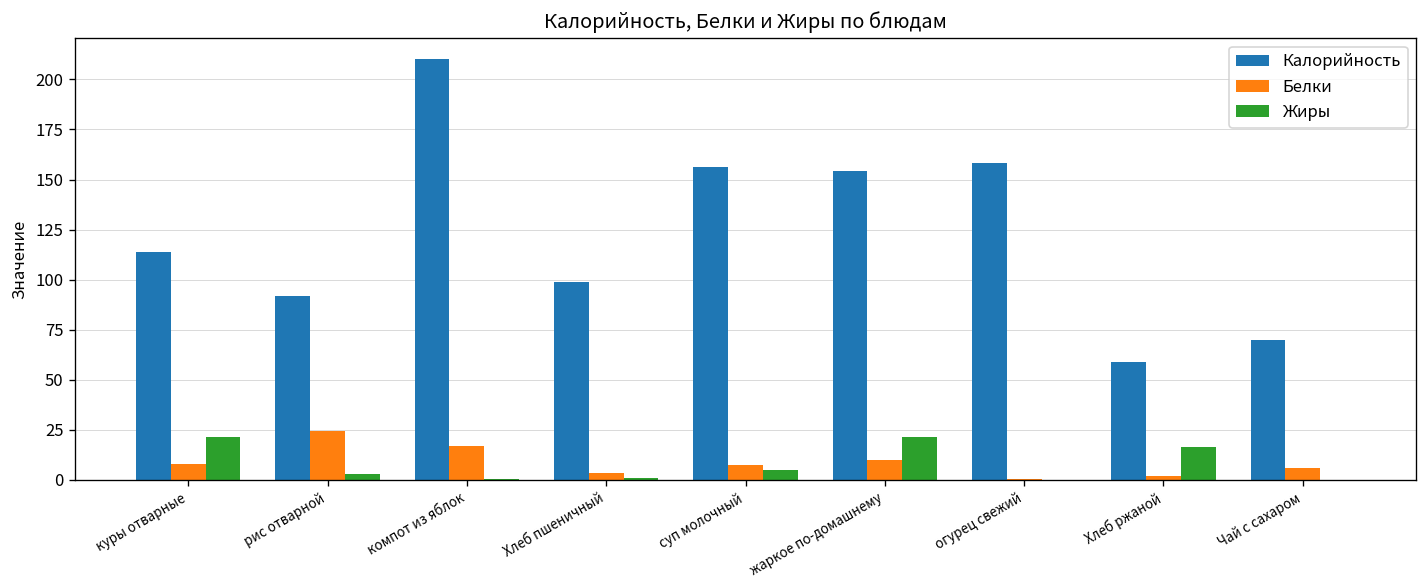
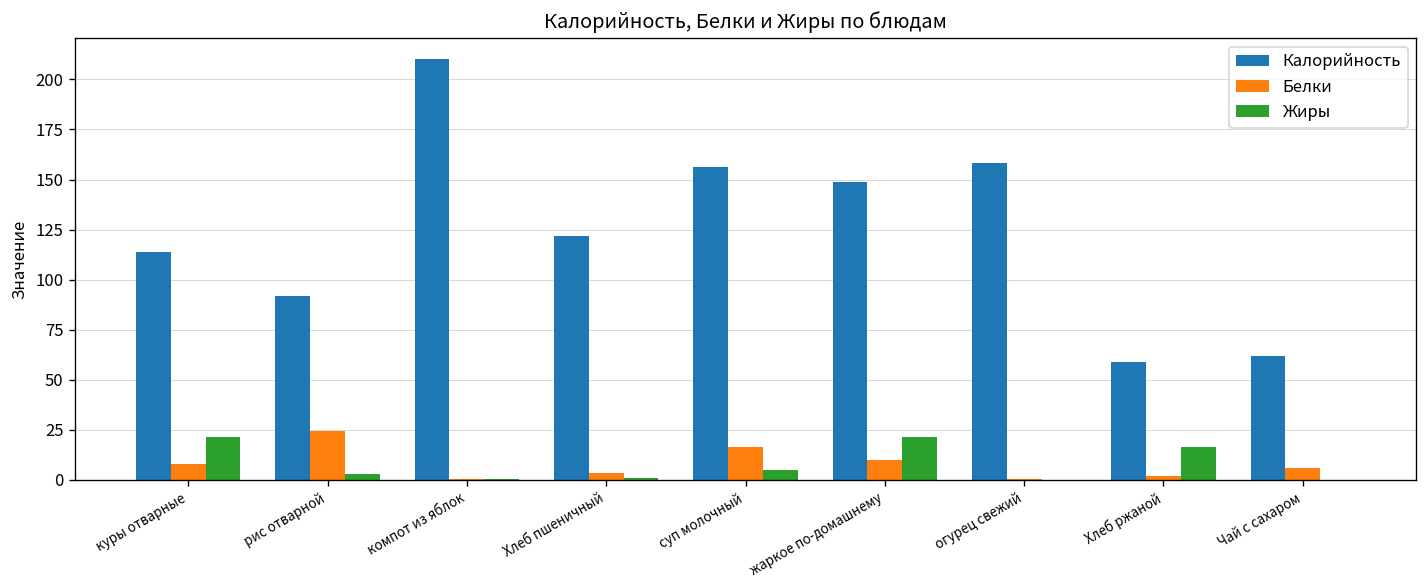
  {
    "Калорийность": {
      "куры отварные": 114,
      "рис отварной": 92,
      "компот из яблок": 210,
-     "Хлеб пшеничный": 99,
+     "Хлеб пшеничный": 122,
      "суп молочный": 156,
-     "жаркое по-домашнему": 154,
+     "жаркое по-домашнему": 149,
      "огурец свежий": 158,
      "Хлеб ржаной": 59,
-     "Чай с сахаром": 70
+     "Чай с сахаром": 62
    },
    "Белки": {
      "куры отварные": 8,
      "рис отварной": 24,
-     "компот из яблок": 17,
+     "компот из яблок": 0,
      "Хлеб пшеничный": 3,
-     "суп молочный": 7,
+     "суп молочный": 16,
      "жаркое по-домашнему": 10,
      "Хлеб ржаной": 2,
      "Чай с сахаром": 6
    },
    "Жиры": {
      "куры отварные": 21,
      "рис отварной": 3,
      "суп молочный": 5,
      "жаркое по-домашнему": 21,
      "огурец свежий": 0,
      "Хлеб ржаной": 17,
      "Чай с сахаром": 0
    }
  }
